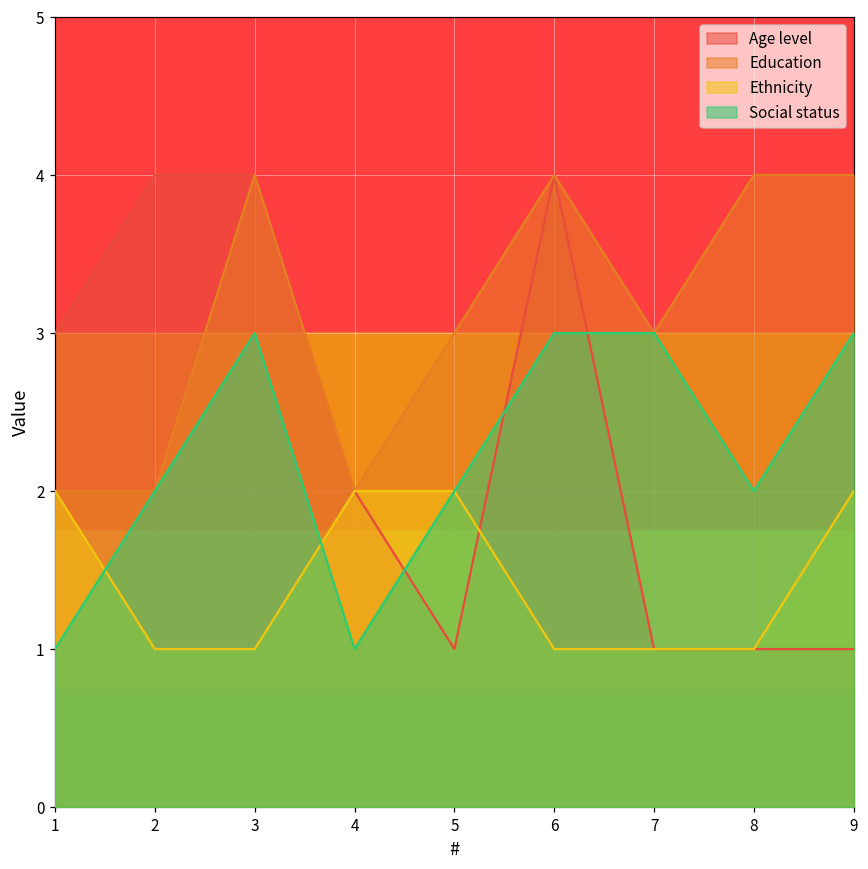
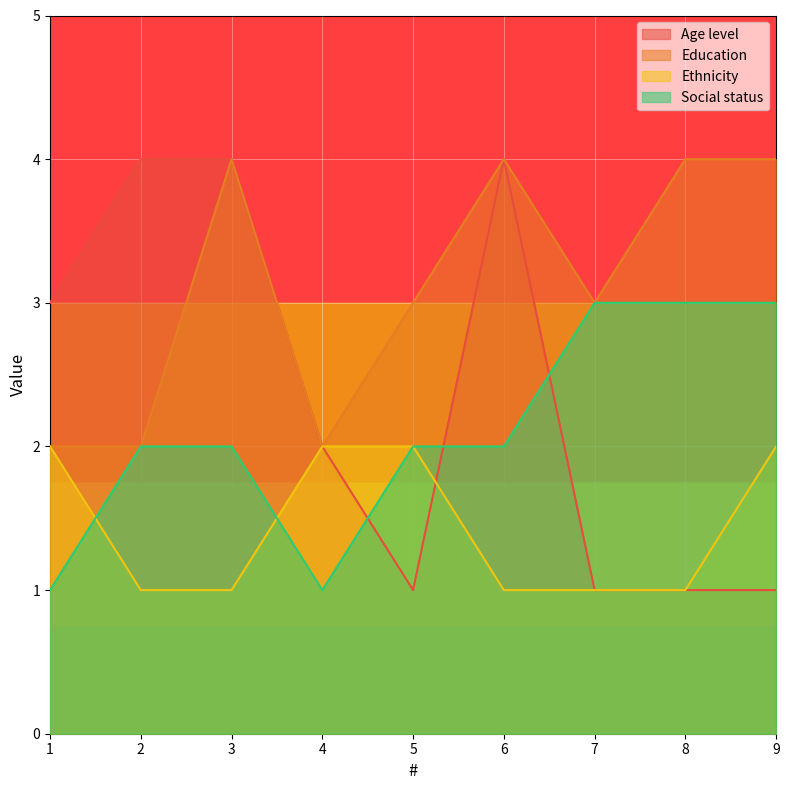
  {
    "Ethnicity": {
      "2": 1,
      "3": 1,
      "6": 1,
      "9": 2
    },
    "Social status": {
      "1": 1,
-     "3": 3,
+     "3": 2,
      "4": 1,
-     "6": 3,
-     "8": 2,
+     "6": 2,
+     "8": 3,
      "9": 3
    }
  }
